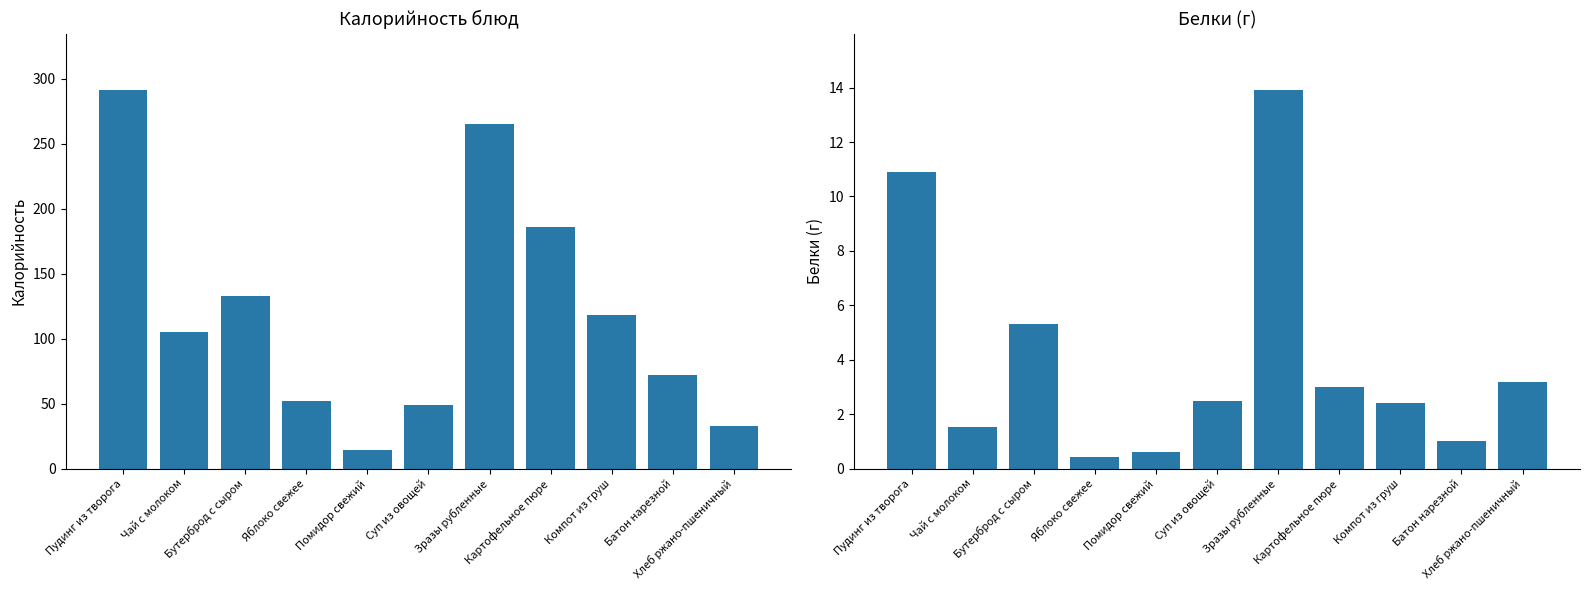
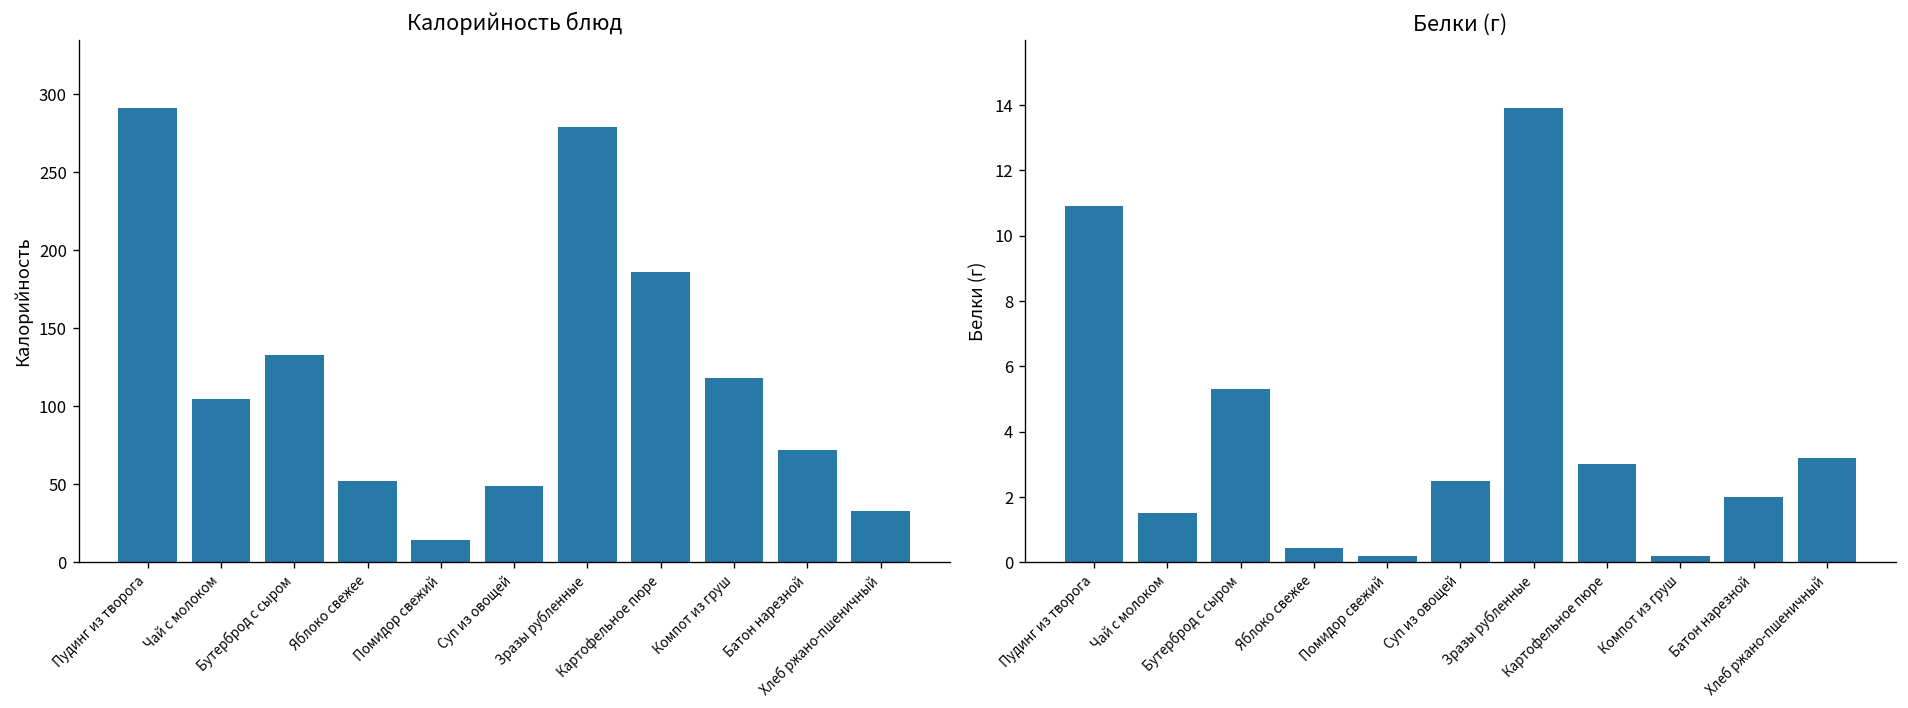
  {
    "Калорийность блюд": {
      "Пудинг из творога": 291,
      "Чай с молоком": 105,
      "Бутерброд с сыром": 133,
      "Яблоко свежее": 52,
      "Помидор свежий": 14,
      "Суп из овощей": 49,
-     "Зразы рубленные": 265,
+     "Зразы рубленные": 279,
      "Картофельное пюре": 186,
      "Компот из груш": 118,
      "Батон нарезной": 72,
      "Хлеб ржано-пшеничный": 33
    },
    "Белки (г)": {
      "Пудинг из творога": 10.9,
      "Чай с молоком": 1.5,
      "Бутерброд с сыром": 5.3,
      "Яблоко свежее": 0.4,
-     "Помидор свежий": 0.6,
+     "Помидор свежий": 0.2,
      "Суп из овощей": 2.5,
      "Зразы рубленные": 13.9,
      "Картофельное пюре": 3.0,
-     "Компот из груш": 2.4,
-     "Батон нарезной": 1,
+     "Компот из груш": 0.2,
+     "Батон нарезной": 2,
      "Хлеб ржано-пшеничный": 3.2
    }
  }
